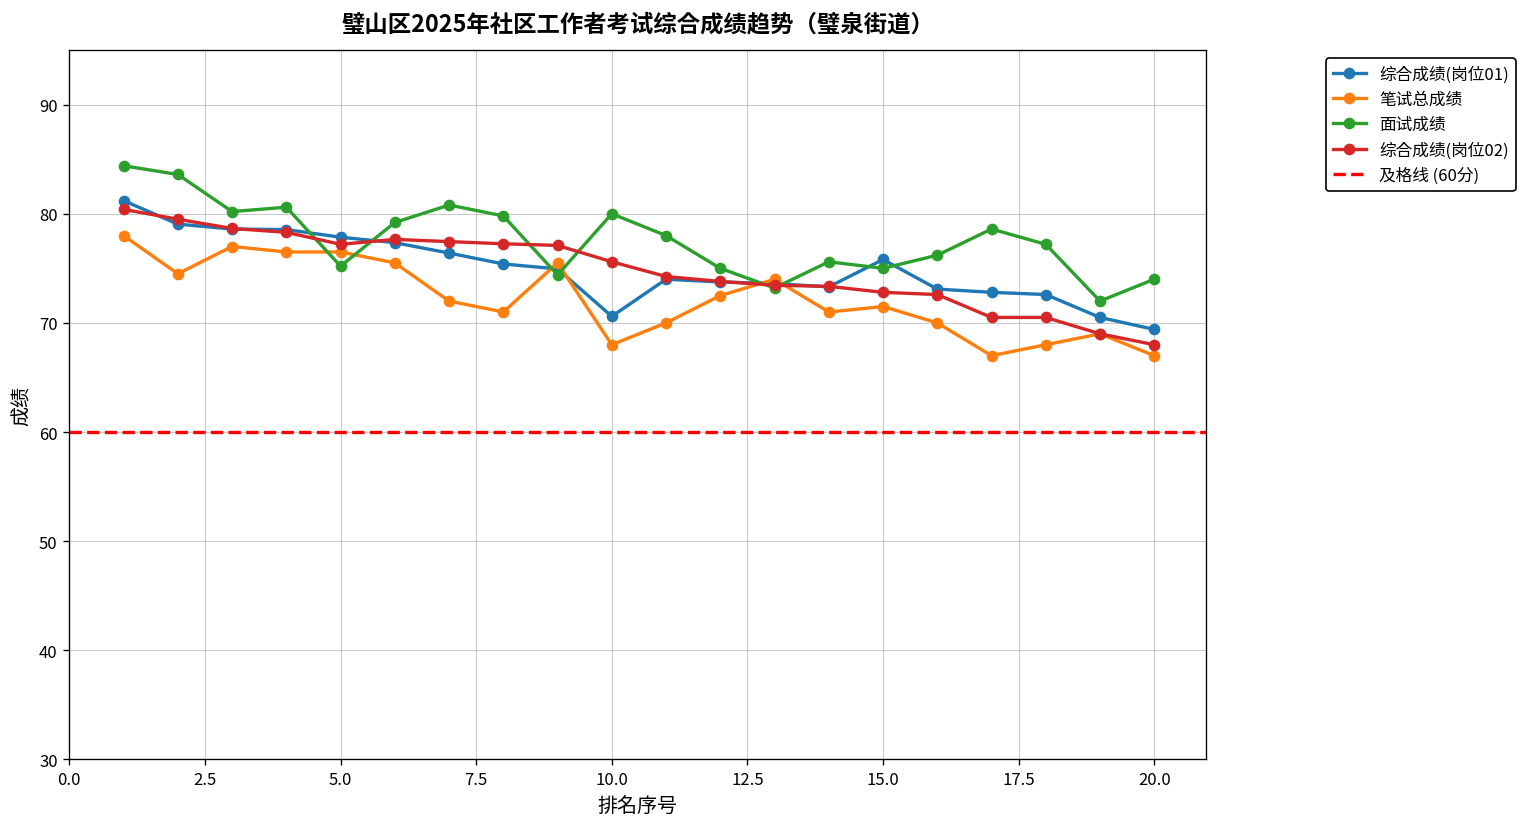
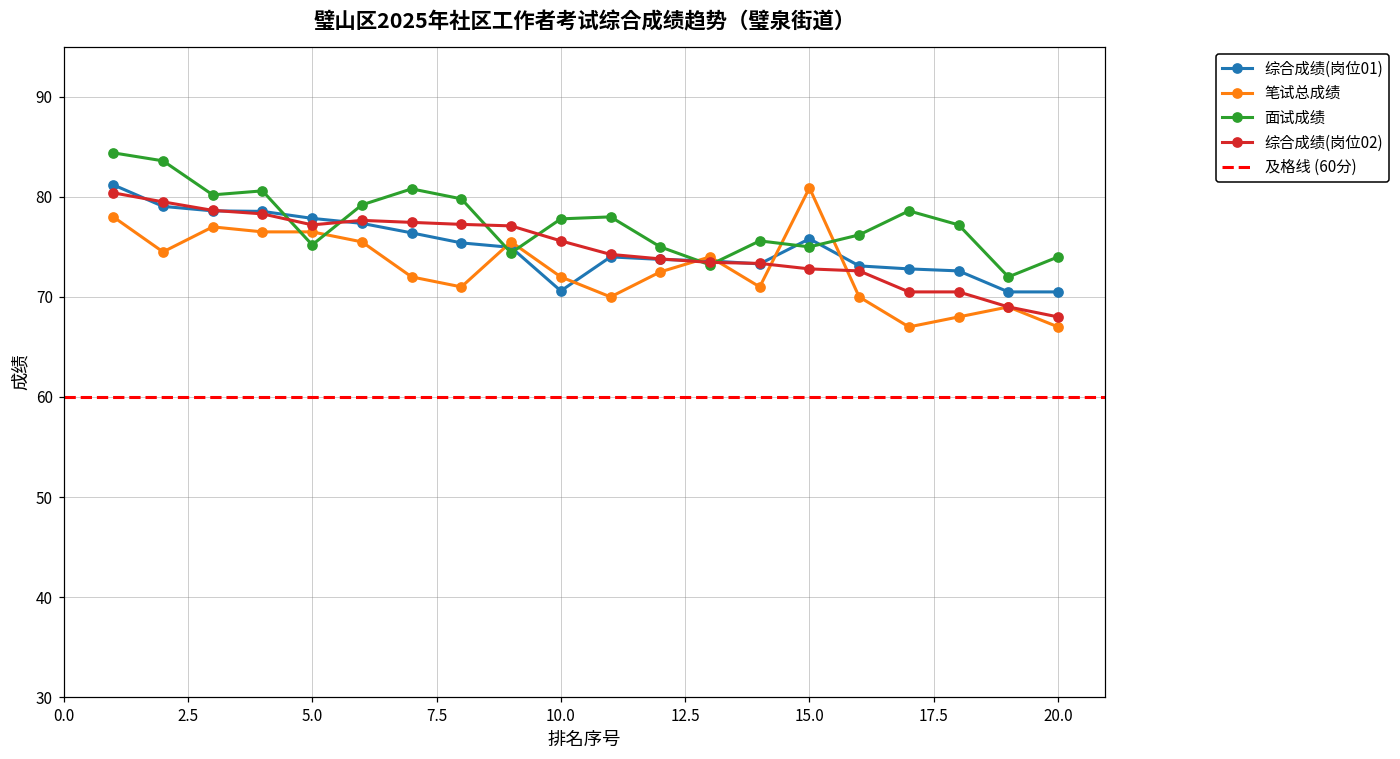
  {
    "综合成绩(岗位01)": {
      "5.0": 78,
      "10.0": 71,
      "15.0": 76,
-     "20.0": 69
+     "20.0": 71
    },
    "笔试总成绩": {
      "5.0": 77,
-     "10.0": 68,
-     "15.0": 72,
+     "10.0": 72,
+     "15.0": 81,
      "20.0": 67
    },
    "面试成绩": {
      "5.0": 75,
-     "10.0": 80,
+     "10.0": 78,
      "15.0": 75,
      "20.0": 74
    },
    "综合成绩(岗位02)": {
      "5.0": 77,
      "10.0": 76,
      "15.0": 73,
      "20.0": 68
    }
  }
